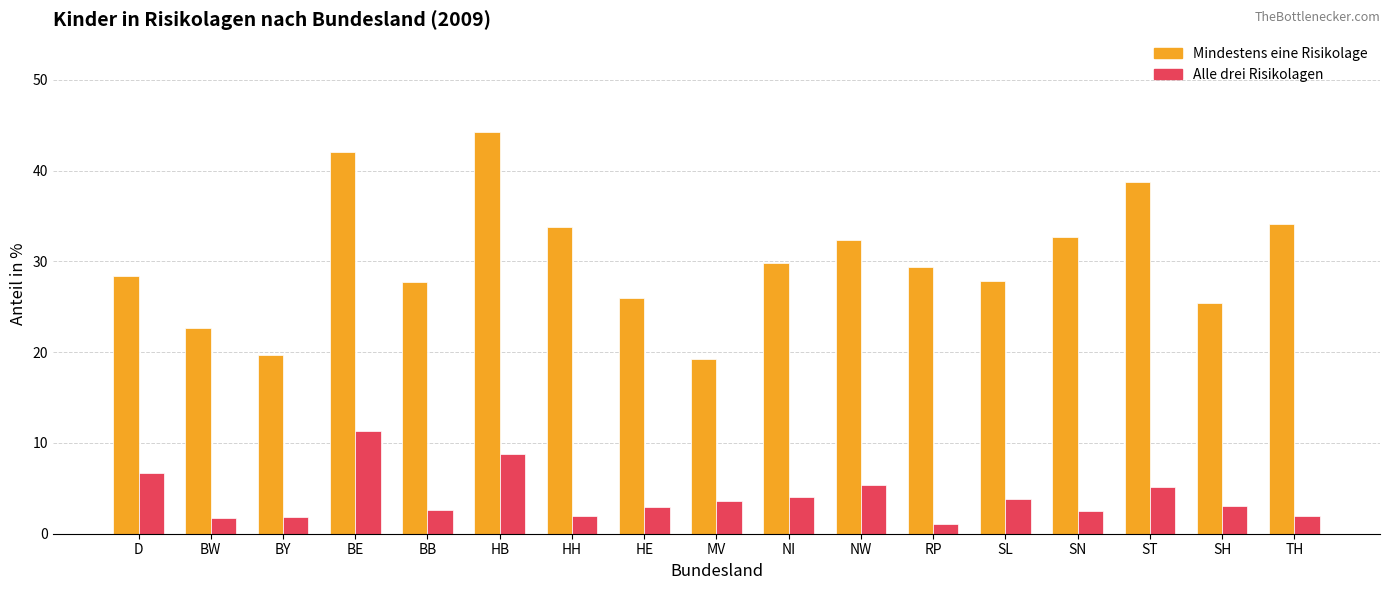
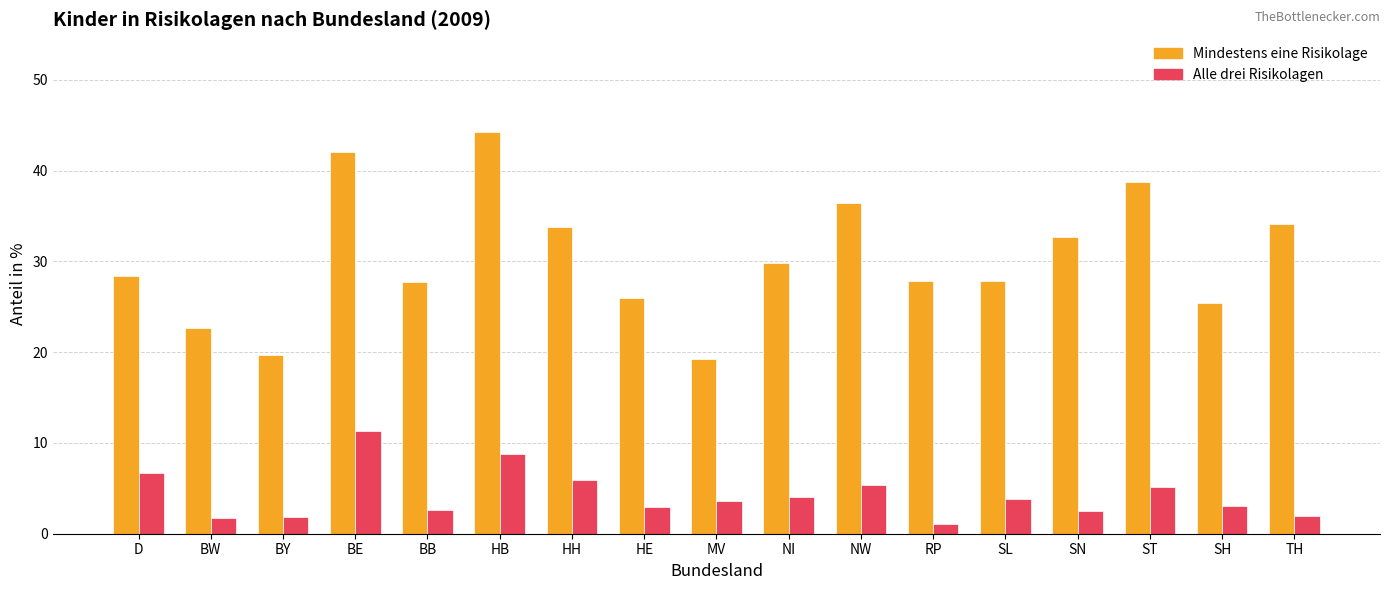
  {
    "Mindestens eine Risikolage": {
      "D": 28,
      "BW": 23,
      "BY": 20,
      "BE": 42,
      "BB": 28,
      "HB": 44,
      "HH": 34,
      "HE": 26,
      "MV": 19,
      "NI": 30,
-     "NW": 32,
-     "RP": 29,
+     "NW": 36,
+     "RP": 28,
      "SL": 28,
      "SN": 33,
      "ST": 39,
      "SH": 25,
      "TH": 34
    },
    "Alle drei Risikolagen": {
      "D": 7,
      "BW": 2,
      "BY": 2,
      "BE": 11,
      "BB": 3,
      "HB": 9,
-     "HH": 2,
+     "HH": 6,
      "HE": 3,
      "MV": 4,
      "NI": 4,
      "NW": 5,
      "RP": 1,
      "SL": 4,
      "SN": 3,
      "ST": 5,
      "SH": 3,
      "TH": 2
    }
  }
